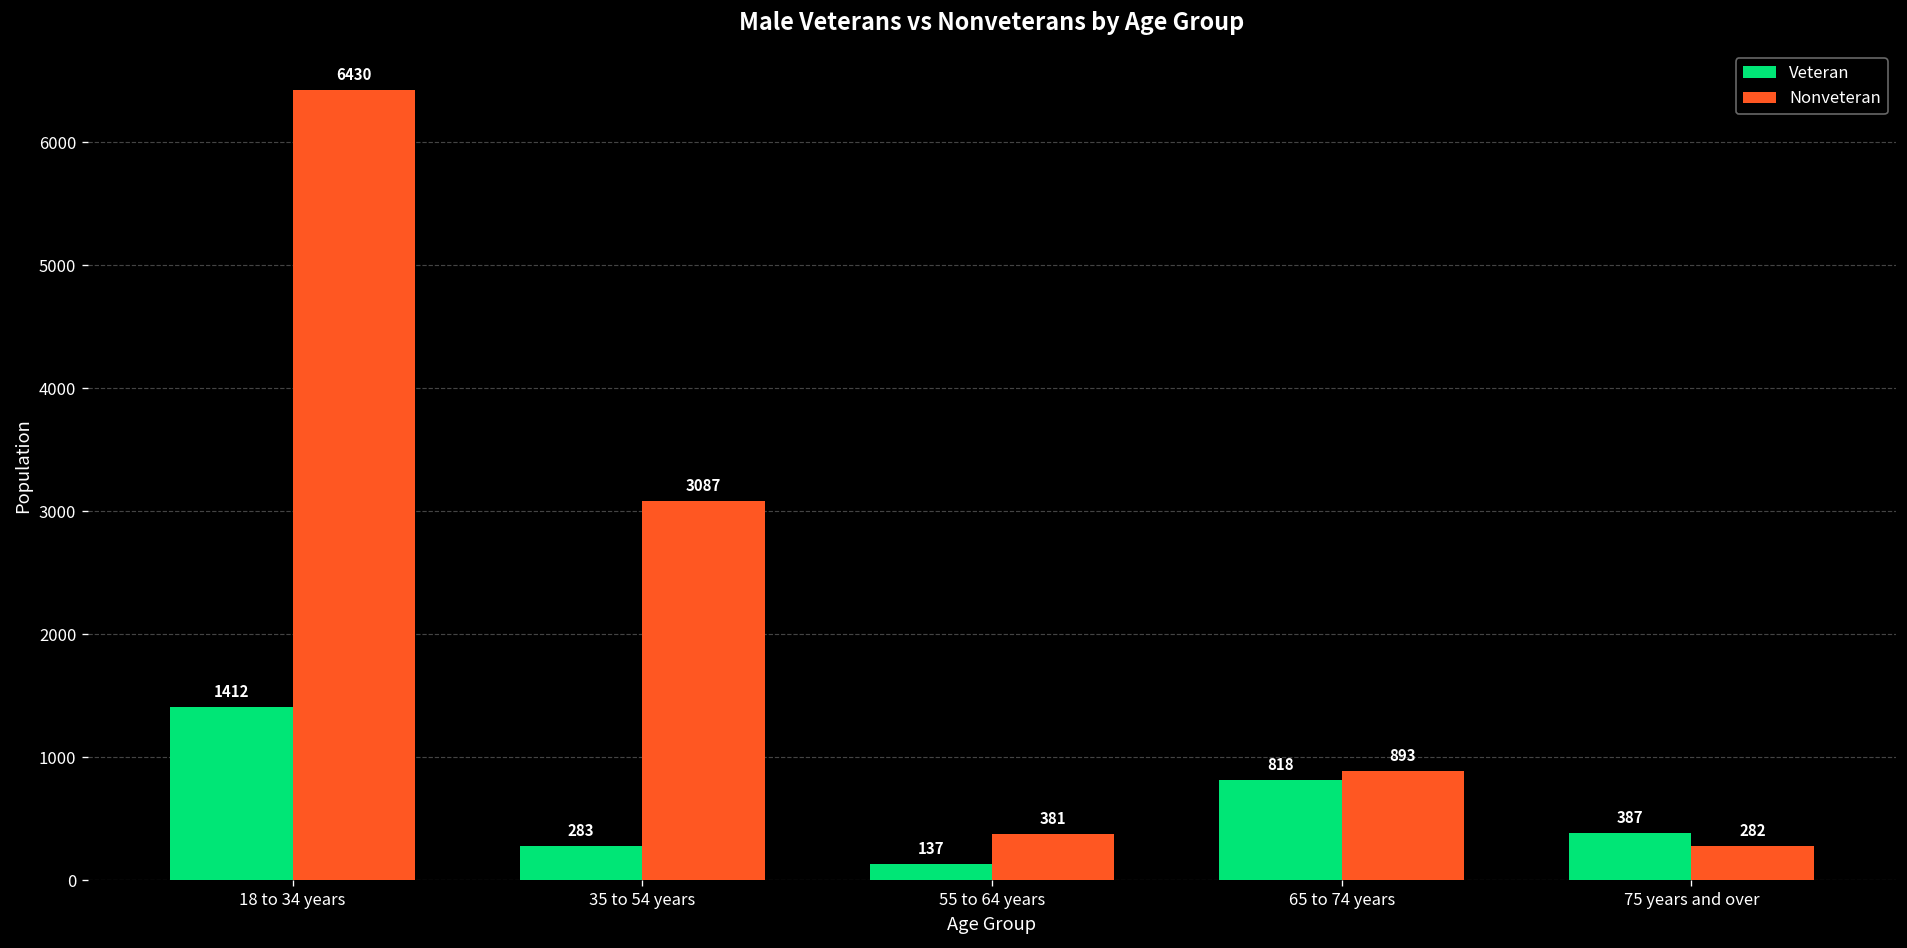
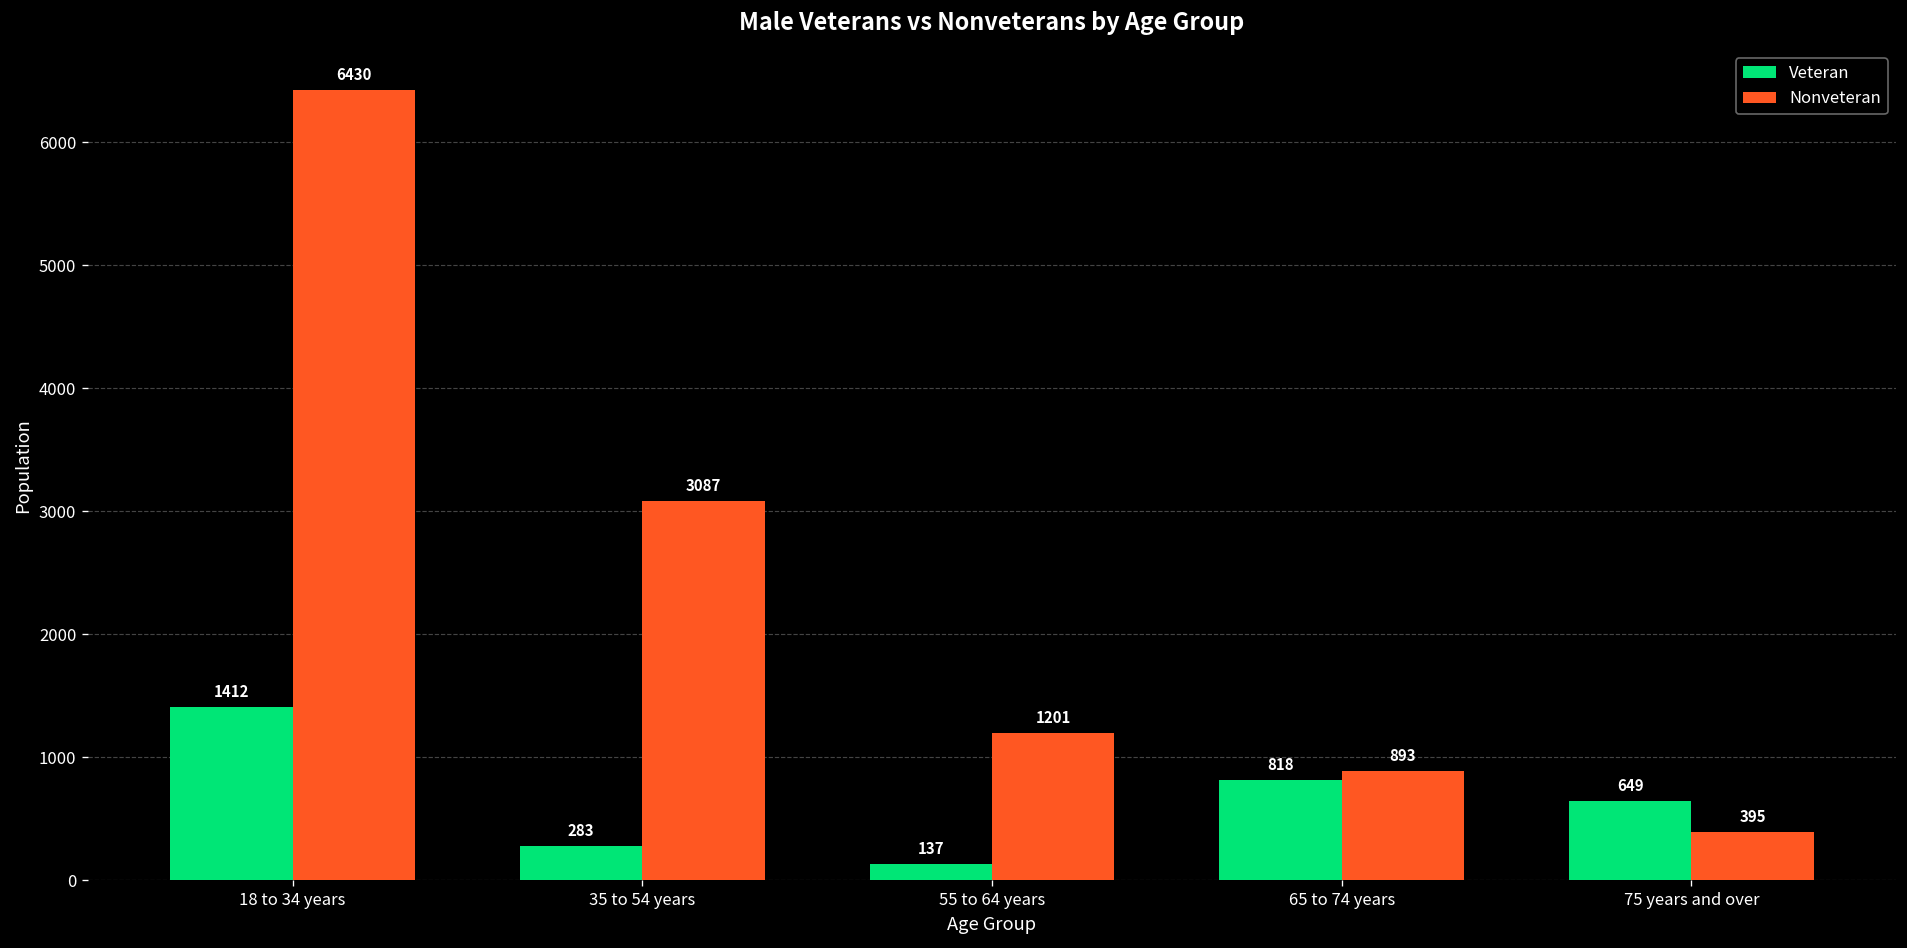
  {
    "Veteran": {
      "18 to 34 years": 1412,
      "35 to 54 years": 283,
      "55 to 64 years": 137,
      "65 to 74 years": 818,
-     "75 years and over": 387
+     "75 years and over": 649
    },
    "Nonveteran": {
      "18 to 34 years": 6430,
      "35 to 54 years": 3087,
-     "55 to 64 years": 381,
+     "55 to 64 years": 1201,
      "65 to 74 years": 893,
-     "75 years and over": 282
+     "75 years and over": 395
    }
  }
